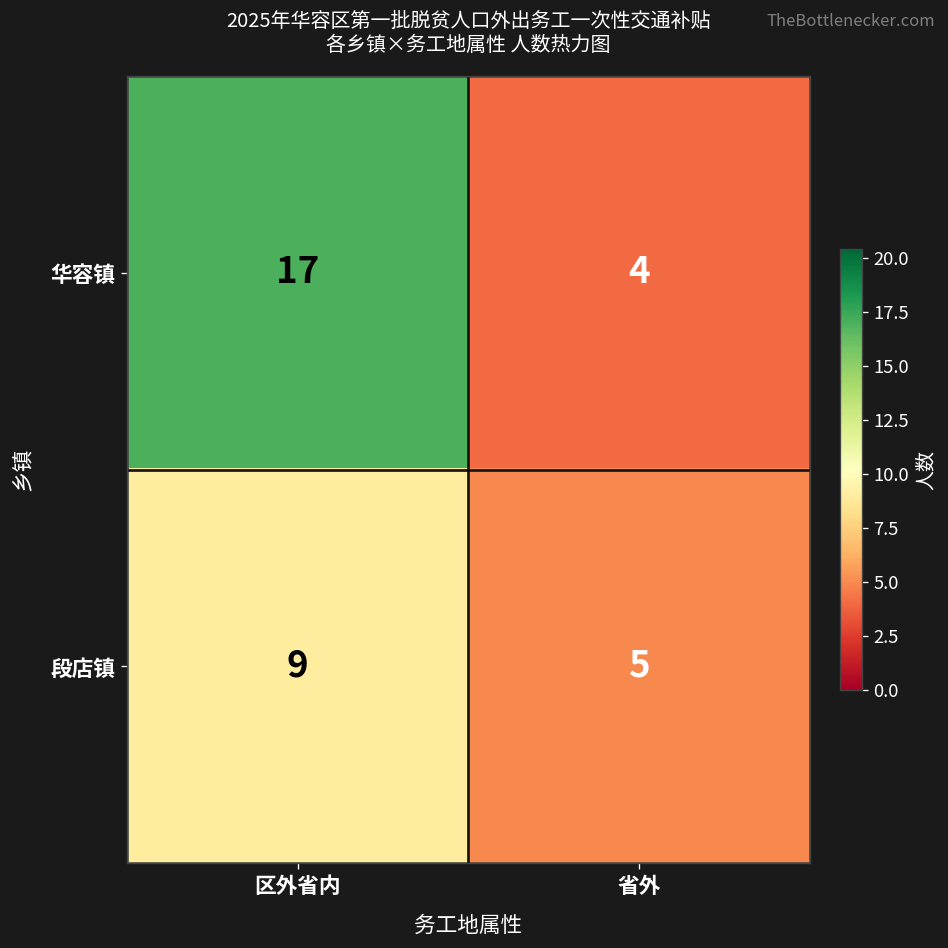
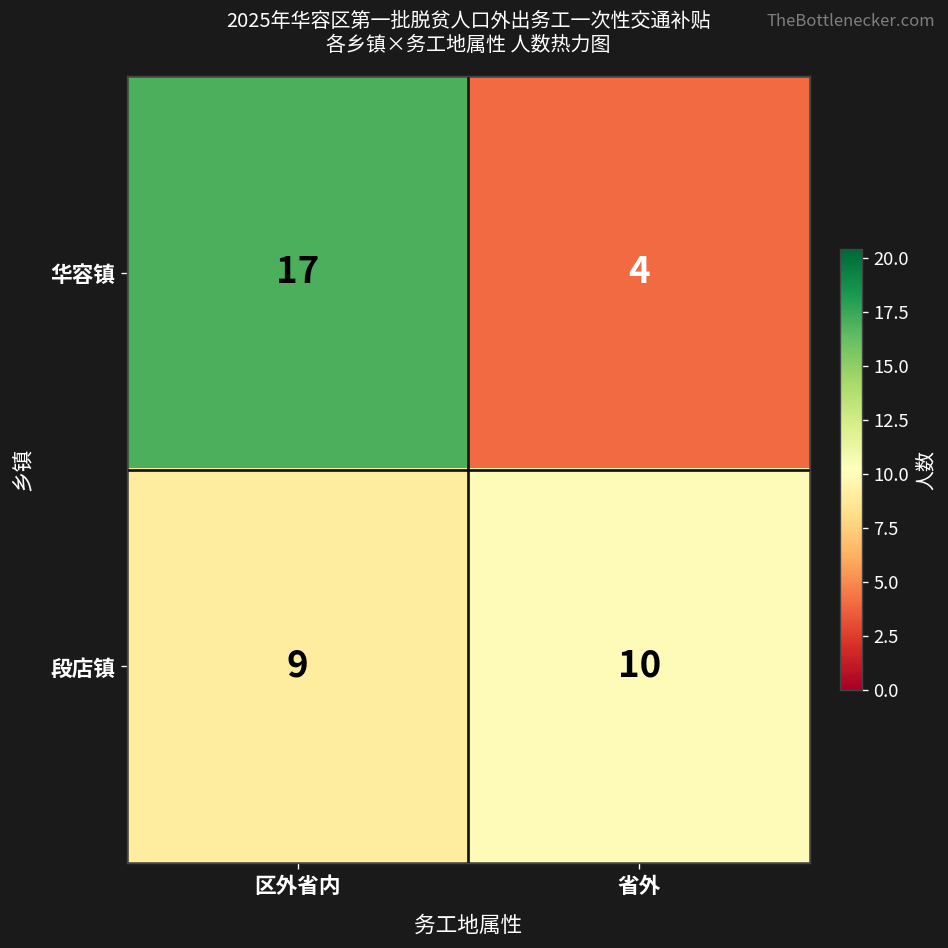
  {
    "华容镇": {
      "区外省内": 17,
      "省外": 4
    },
    "段店镇": {
      "区外省内": 9,
-     "省外": 5
+     "省外": 10
    }
  }
